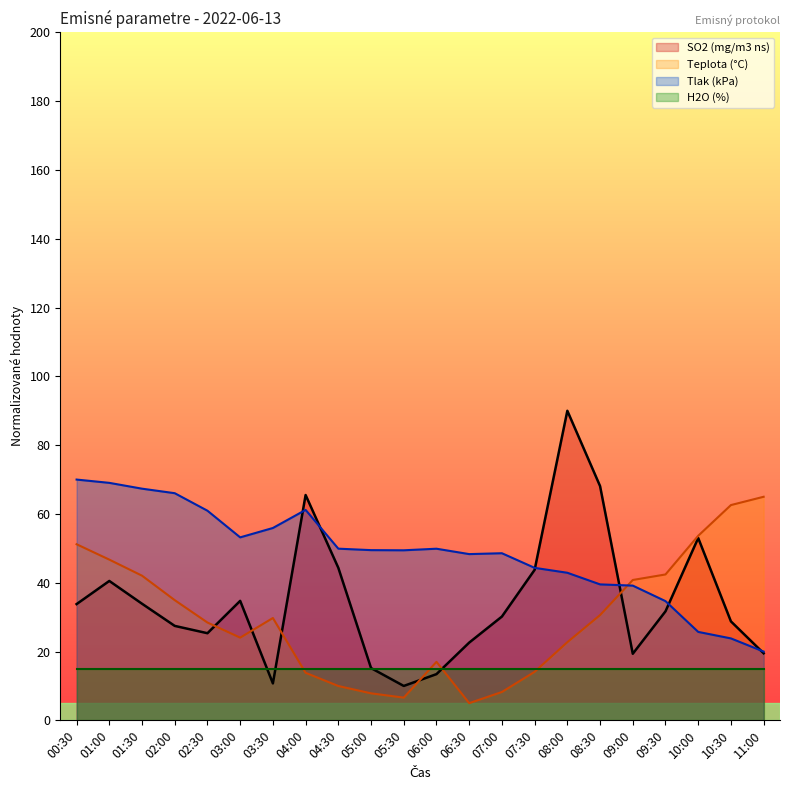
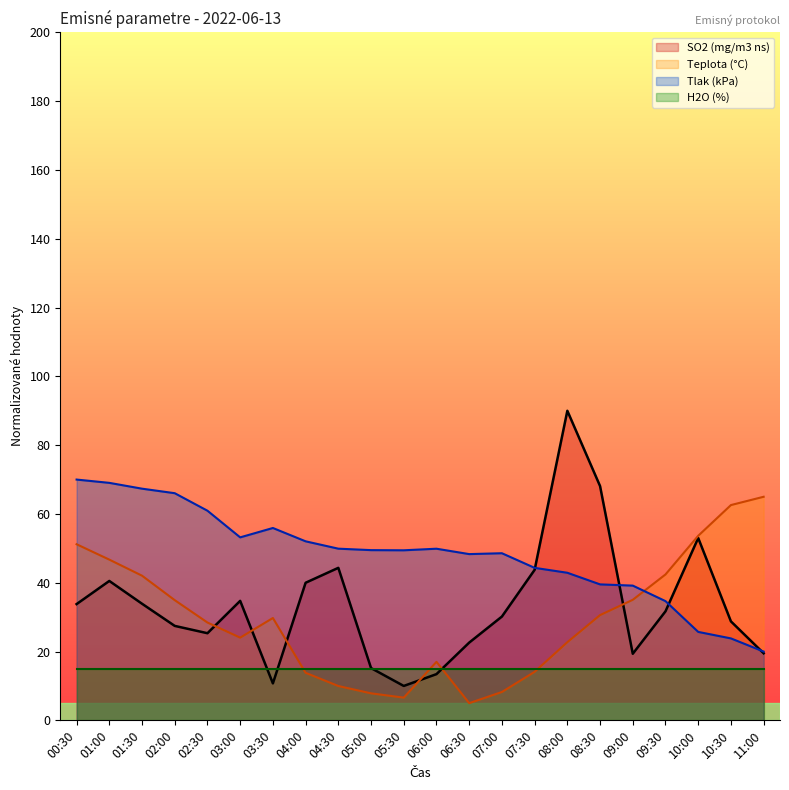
  {
    "SO2 (mg/m3 ns)": {
      "00:30": 34,
      "01:00": 41,
      "01:30": 34,
      "02:00": 27,
      "02:30": 25,
      "03:00": 35,
      "03:30": 11,
-     "04:00": 66,
+     "04:00": 40,
      "04:30": 44,
      "05:30": 10,
      "06:00": 13,
      "06:30": 23,
      "07:00": 30,
      "08:00": 90,
      "08:30": 68,
      "09:00": 19,
      "09:30": 32,
      "10:30": 29
    },
    "Teplota (°C)": {
      "00:30": 51,
      "01:00": 47,
      "01:30": 42,
      "02:00": 35,
      "02:30": 28,
      "03:00": 24,
      "03:30": 30,
      "04:00": 14,
      "04:30": 10,
      "05:00": 8,
      "05:30": 7,
      "06:00": 17,
      "07:00": 8,
      "07:30": 14,
      "08:00": 23,
      "08:30": 31,
-     "09:00": 41,
+     "09:00": 35,
      "09:30": 42,
      "10:30": 63,
      "11:00": 65
    },
    "Tlak (kPa)": {
      "00:30": 70,
      "01:00": 69,
      "01:30": 67,
      "02:00": 66,
      "02:30": 61,
      "03:00": 53,
      "03:30": 56,
-     "04:00": 61,
+     "04:00": 52,
      "04:30": 50,
      "05:00": 49,
      "05:30": 49,
      "06:00": 50,
      "06:30": 48,
      "07:00": 49,
      "08:00": 43,
      "08:30": 40,
      "09:00": 39,
      "09:30": 35,
      "10:00": 26,
      "10:30": 24
    },
    "H2O (%)": {
      "00:30": 15,
      "01:00": 15,
      "01:30": 15,
      "02:00": 15,
      "02:30": 15,
      "03:00": 15,
      "03:30": 15,
      "04:00": 15,
      "04:30": 15,
      "05:30": 15,
      "06:00": 15,
      "06:30": 15,
      "07:00": 15,
      "07:30": 15,
      "08:00": 15,
      "08:30": 15,
      "09:00": 15,
      "09:30": 15,
      "10:00": 15,
      "10:30": 15,
      "11:00": 15
    }
  }
